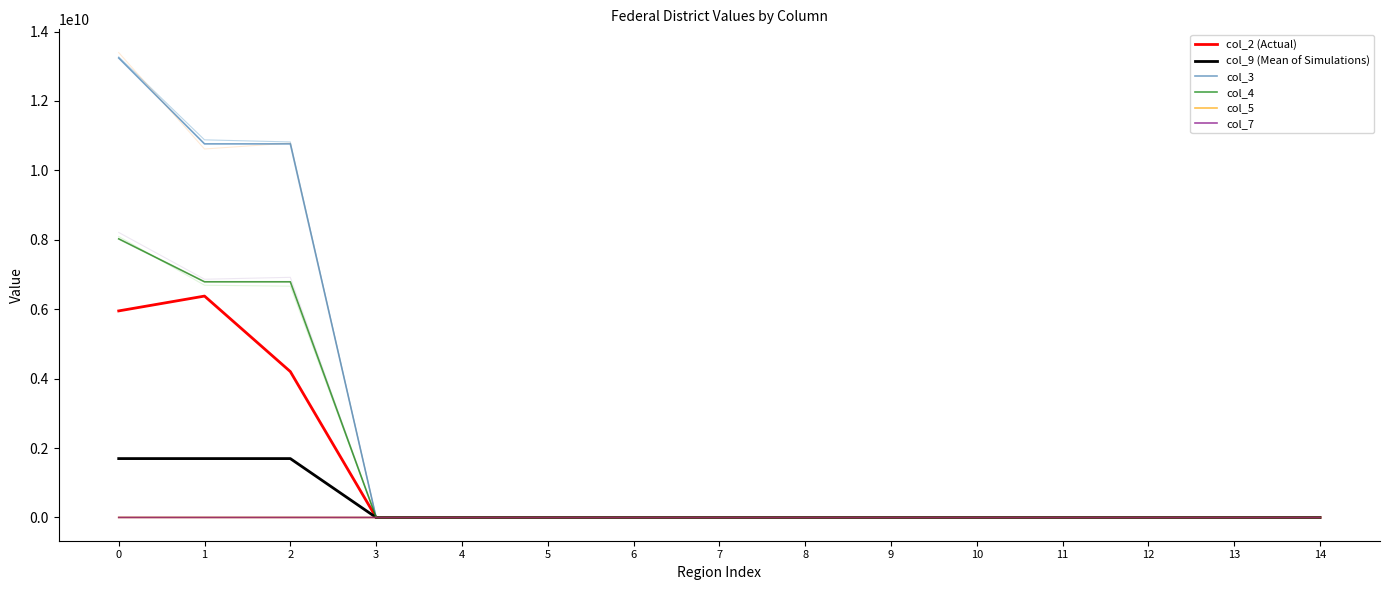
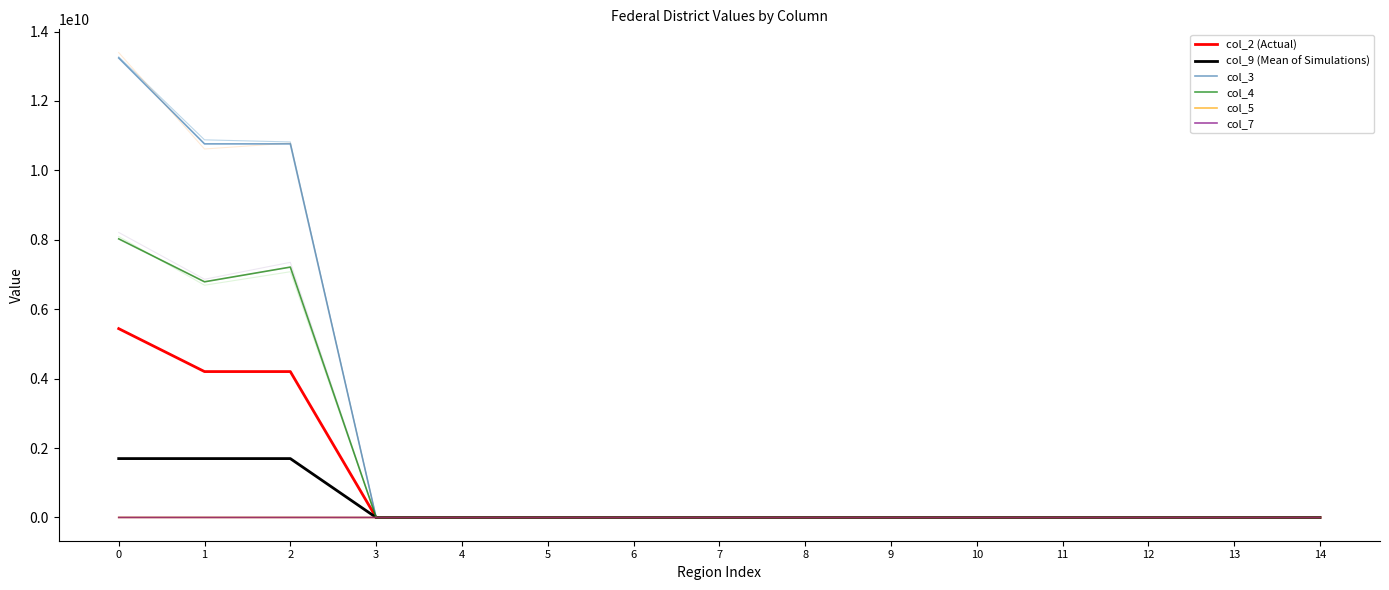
  {
    "col_4": {
      "1": 6800000000,
-     "2": 6800000000
+     "2": 7200000000
    },
    "col_2 (Actual)": {
-     "0": 6000000000,
-     "1": 6400000000,
+     "0": 5400000000,
+     "1": 4200000000,
      "2": 4200000000
    },
    "col_9 (Mean of Simulations)": {
      "0": 1700000000,
      "1": 1700000000,
      "2": 1700000000
    }
  }
